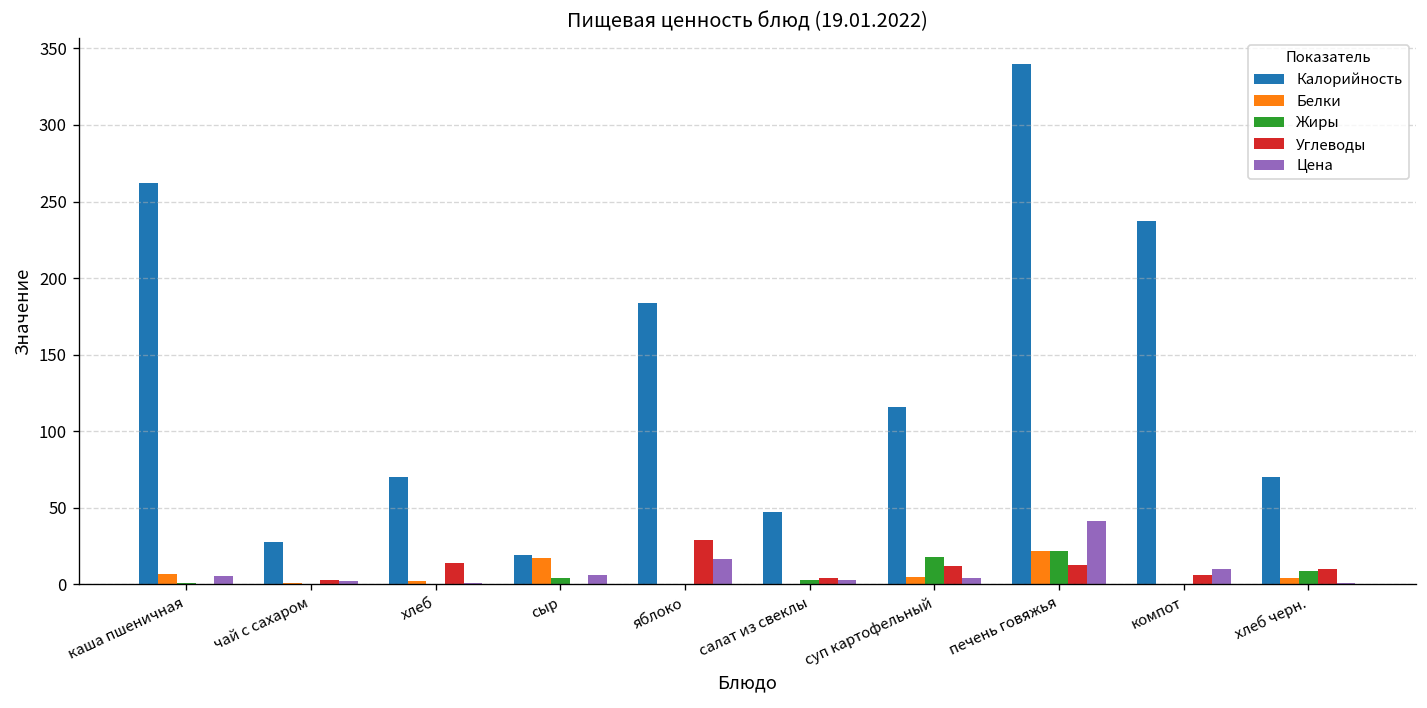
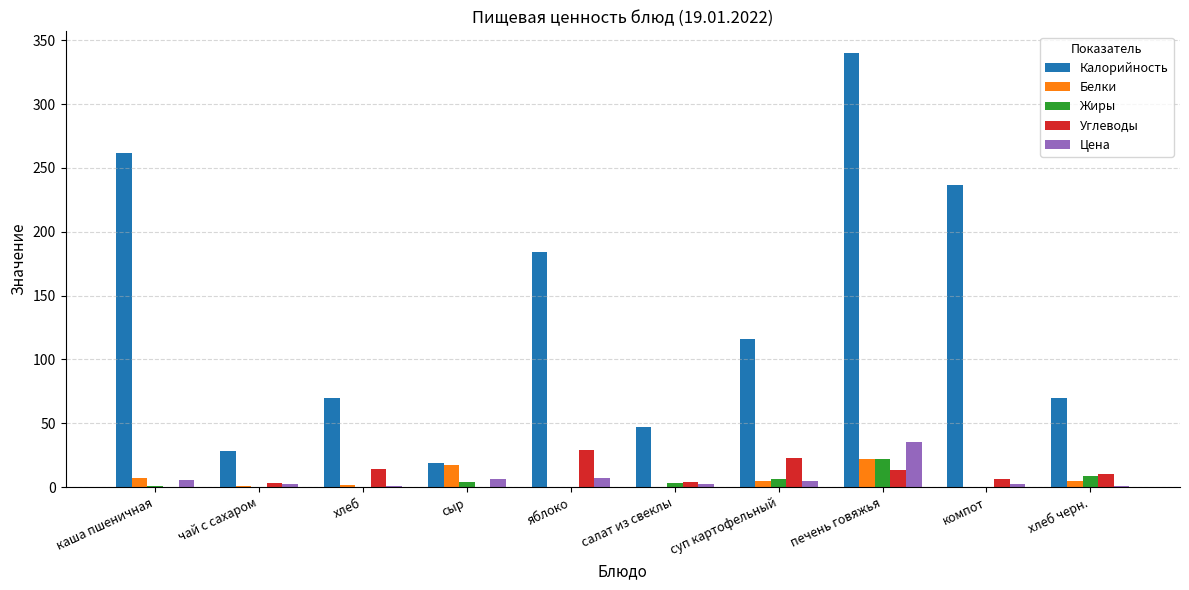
  {
    "Калорийность": {
      "каша пшеничная": 262,
      "чай с сахаром": 28,
      "хлеб": 70,
      "сыр": 19,
      "яблоко": 184,
      "салат из свеклы": 47,
      "суп картофельный": 116,
      "печень говяжья": 340,
      "компот": 237,
      "хлеб черн.": 70
    },
    "Белки": {
      "каша пшеничная": 7,
      "хлеб": 2,
      "сыр": 17,
      "яблоко": 0,
      "салат из свеклы": 0,
      "суп картофельный": 5,
      "печень говяжья": 22,
      "компот": 0,
      "хлеб черн.": 5
    },
    "Жиры": {
      "чай с сахаром": 0,
      "хлеб": 0,
      "сыр": 4,
      "яблоко": 0,
      "салат из свеклы": 3,
-     "суп картофельный": 18,
+     "суп картофельный": 6,
      "печень говяжья": 22,
      "хлеб черн.": 9
    },
    "Углеводы": {
      "каша пшеничная": 0,
      "чай с сахаром": 3,
      "хлеб": 14,
      "сыр": 0,
      "яблоко": 29,
      "салат из свеклы": 4,
-     "суп картофельный": 12,
+     "суп картофельный": 23,
      "печень говяжья": 13,
      "компот": 6,
      "хлеб черн.": 10
    },
    "Цена": {
      "каша пшеничная": 6,
      "чай с сахаром": 2,
      "сыр": 6,
-     "яблоко": 17,
+     "яблоко": 7,
      "салат из свеклы": 3,
      "суп картофельный": 4,
-     "печень говяжья": 41,
-     "компот": 10
+     "печень говяжья": 35,
+     "компот": 2
    }
  }
